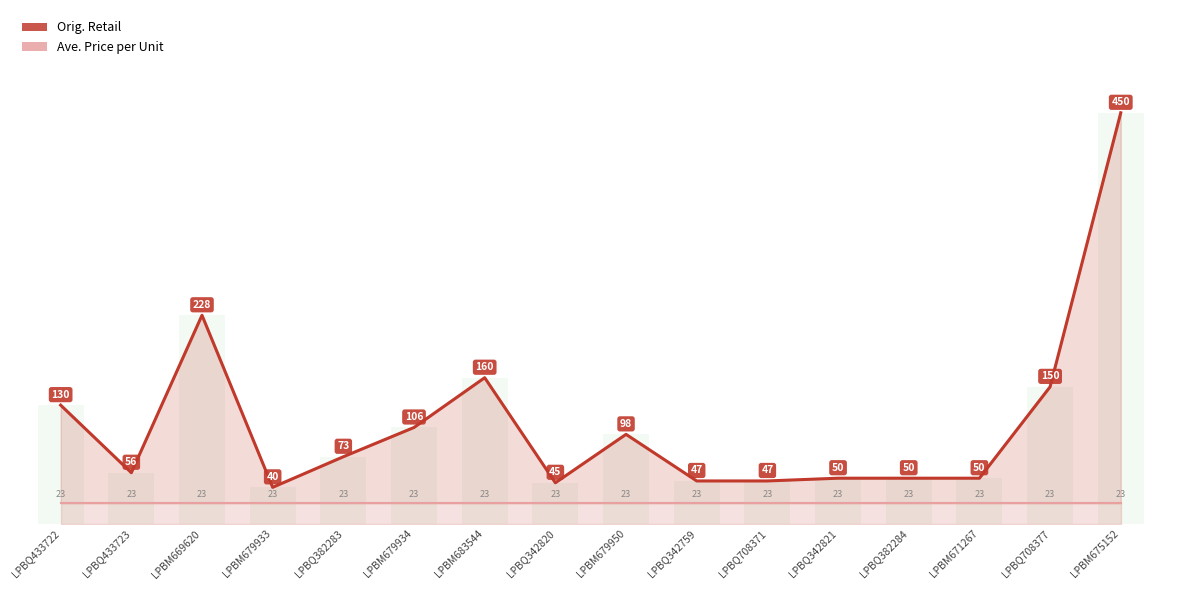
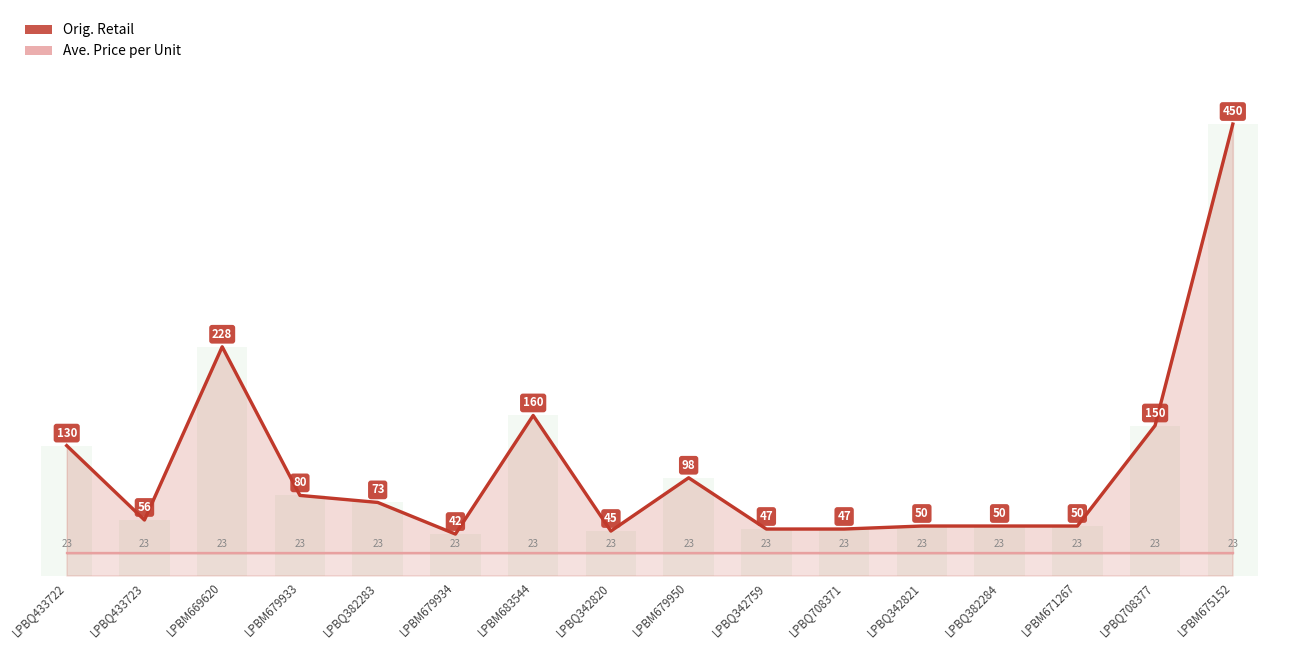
  {
    "Orig. Retail": {
-     "LPBM679933": 40,
-     "LPBM679934": 106
+     "LPBM679933": 80,
+     "LPBM679934": 42
    },
    "Ave. Price per Unit": {
      "LPBQ433722": 23,
      "LPBQ433723": 23,
      "LPBM669620": 23,
      "LPBM679933": 23,
      "LPBQ382283": 23,
      "LPBM679934": 23,
      "LPBM683544": 23,
      "LPBQ342820": 23,
      "LPBM679950": 23,
      "LPBQ342759": 23,
      "LPBQ708371": 23,
      "LPBQ342821": 23,
      "LPBQ382284": 23,
      "LPBM671267": 23,
      "LPBQ708377": 23,
      "LPBM675152": 23
    }
  }
